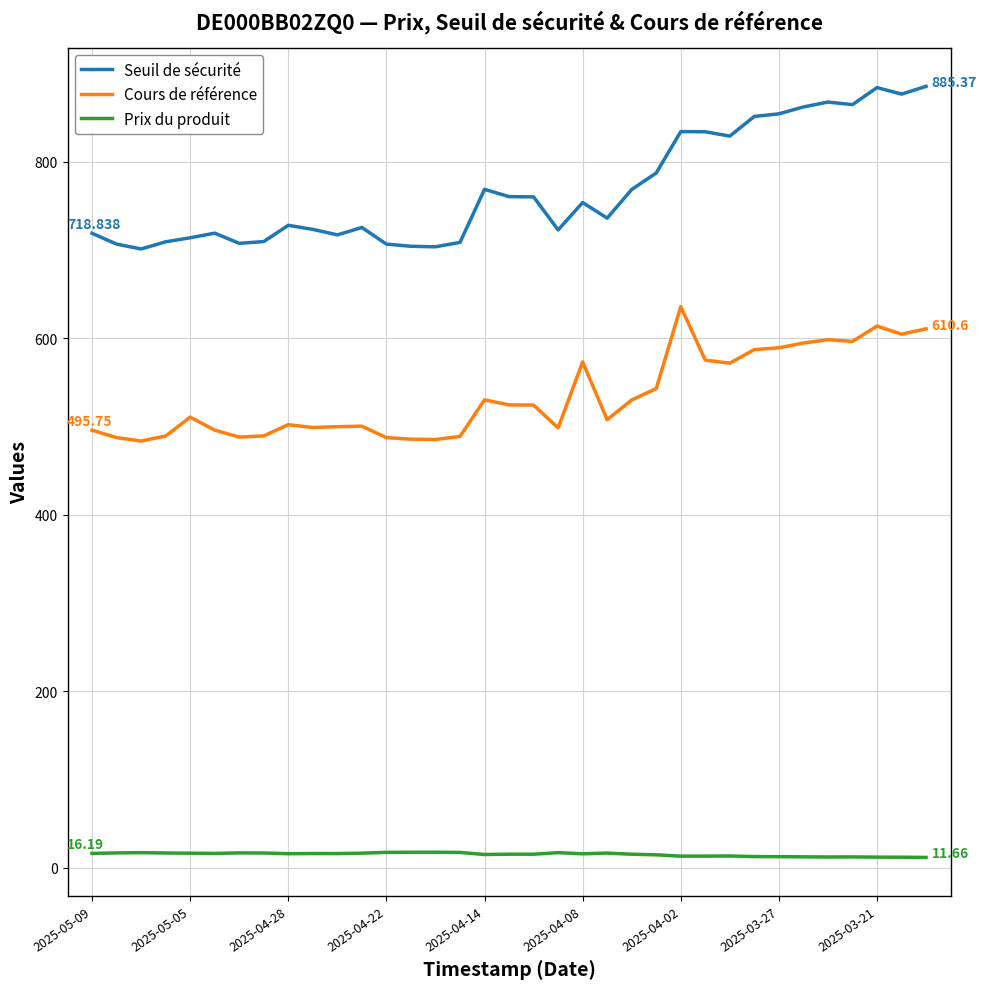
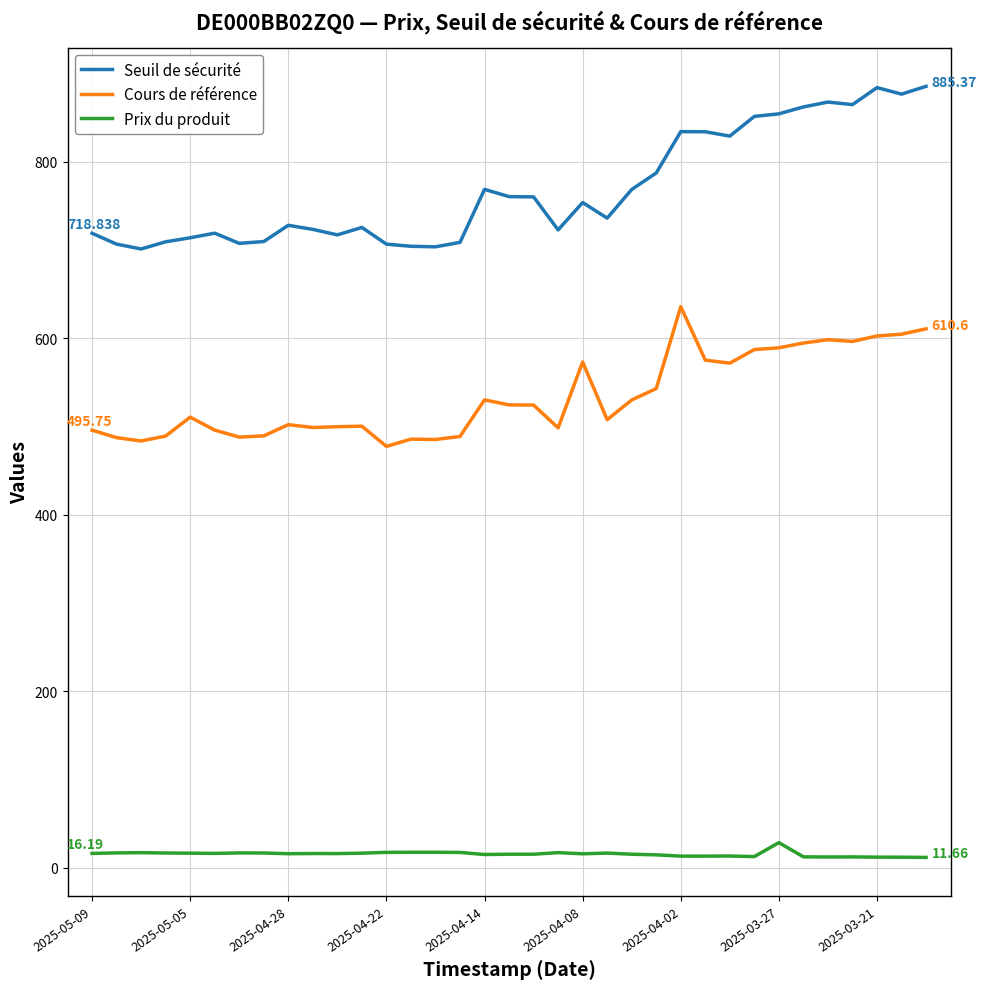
  {
    "Seuil de sécurité": {
      "2025-05-09": 718.838
    },
    "Cours de référence": {
      "2025-05-05": 510,
      "2025-04-28": 500,
-     "2025-04-22": 490,
+     "2025-04-22": 480,
      "2025-04-14": 530,
      "2025-04-08": 570,
      "2025-04-02": 640,
      "2025-03-27": 590,
-     "2025-03-21": 610
+     "2025-03-21": 600
    },
    "Prix du produit": {
      "2025-05-05": 20,
      "2025-04-28": 20,
      "2025-04-22": 20,
      "2025-04-14": 10,
      "2025-04-08": 20,
      "2025-04-02": 10,
-     "2025-03-27": 10,
+     "2025-03-27": 30,
      "2025-03-21": 10
    }
  }
